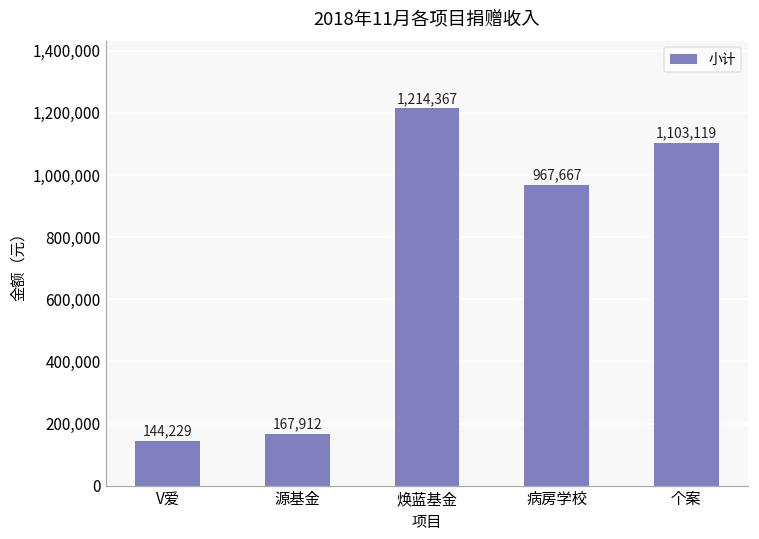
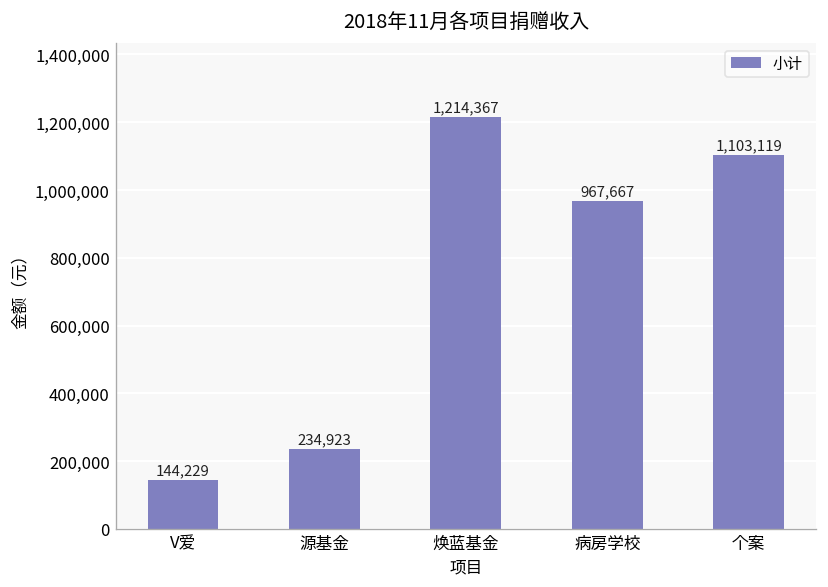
  {
    "V爱": "144,229",
-   "源基金": "167,912",
+   "源基金": "234,923",
    "焕蓝基金": "1,214,367",
    "病房学校": "967,667",
    "个案": "1,103,119"
  }
